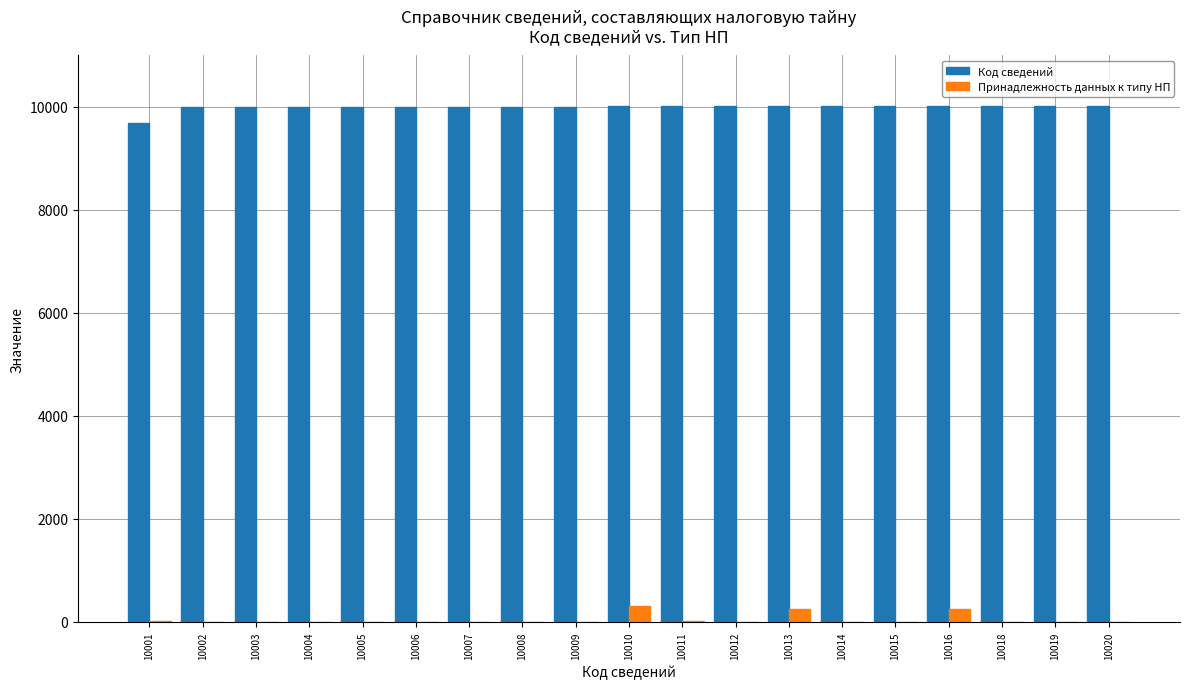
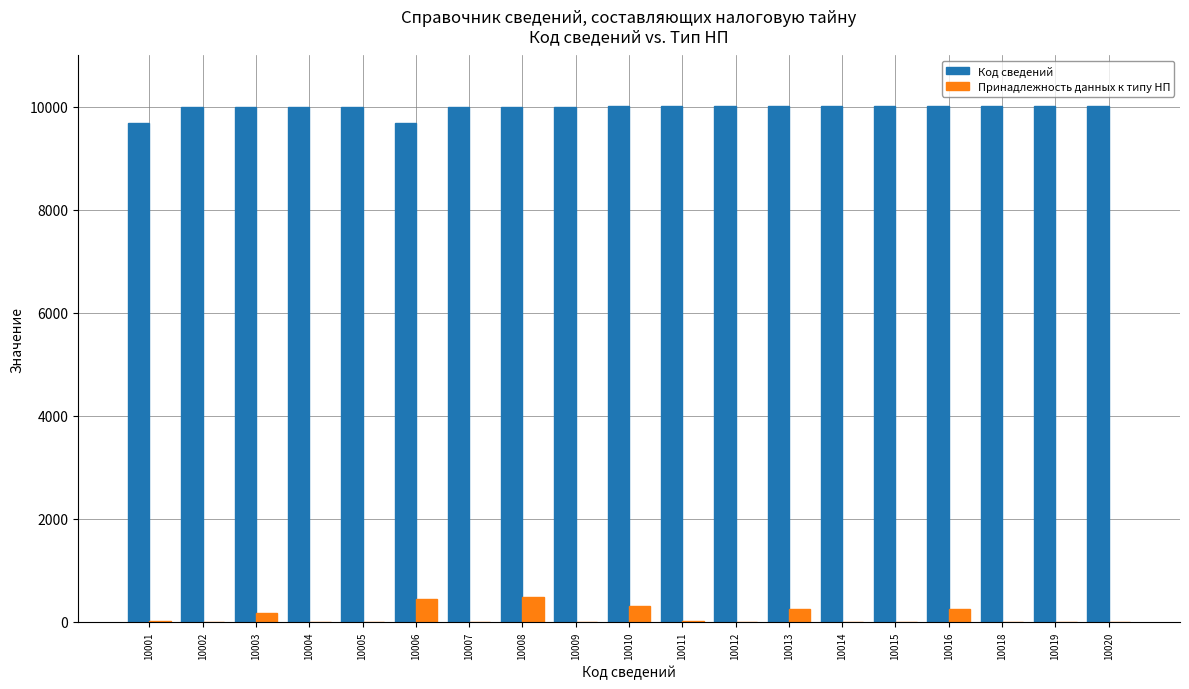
  {
    "Код сведений": {
      "10001": 9700,
      "10002": 10000,
      "10003": 10000,
      "10004": 10000,
      "10005": 10000,
-     "10006": 10000,
+     "10006": 9700,
      "10007": 10000,
      "10008": 10000,
      "10009": 10000,
      "10010": 10000,
      "10011": 10000,
      "10012": 10000,
      "10013": 10000,
      "10014": 10000,
      "10015": 10000,
      "10016": 10000,
      "10018": 10000,
      "10019": 10000,
      "10020": 10000
    },
    "Принадлежность данных к типу НП": {
-     "10003": 0,
-     "10006": 0,
-     "10008": 0,
+     "10003": 200,
+     "10006": 400,
+     "10008": 500,
      "10010": 300,
      "10013": 200,
      "10016": 200
    }
  }
